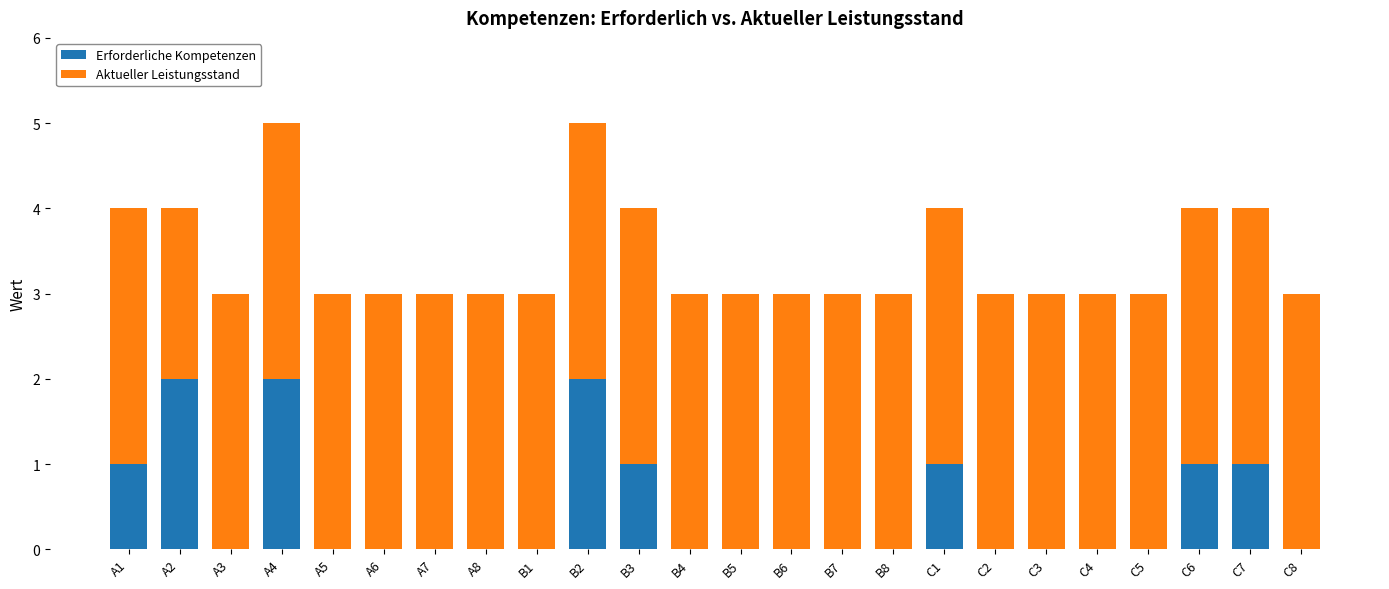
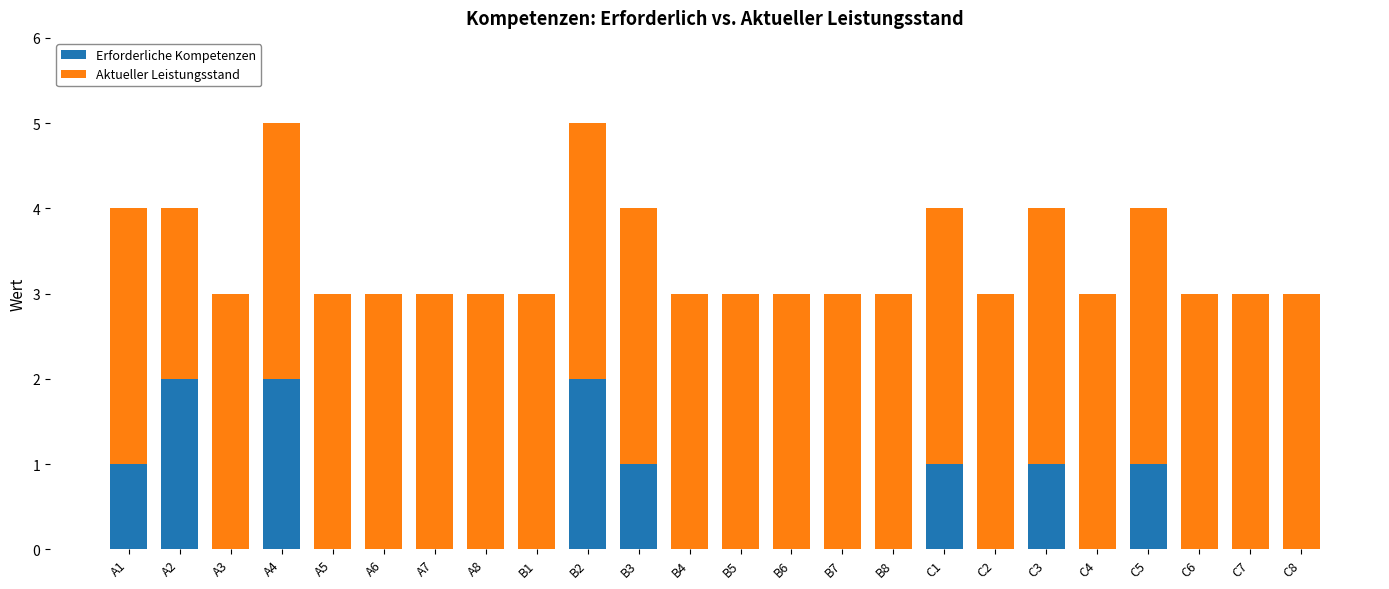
  {
    "Erforderliche Kompetenzen": {
      "A1": 1,
      "A2": 2,
      "A3": 0,
      "A4": 2,
      "A5": 0,
      "A6": 0,
      "A7": 0,
      "A8": 0,
      "B1": 0,
      "B2": 2,
      "B3": 1,
      "B4": 0,
      "B5": 0,
      "B6": 0,
      "B7": 0,
      "B8": 0,
      "C1": 1,
      "C2": 0,
-     "C3": 0,
+     "C3": 1,
      "C4": 0,
-     "C5": 0,
-     "C6": 1,
-     "C7": 1,
+     "C5": 1,
+     "C6": 0,
+     "C7": 0,
      "C8": 0
    },
    "Aktueller Leistungsstand": {
      "A1": 3,
      "A2": 2,
      "A3": 3,
      "A4": 3,
      "A5": 3,
      "A6": 3,
      "A7": 3,
      "A8": 3,
      "B1": 3,
      "B2": 3,
      "B3": 3,
      "B4": 3,
      "B5": 3,
      "B6": 3,
      "B7": 3,
      "B8": 3,
      "C1": 3,
      "C2": 3,
      "C3": 3,
      "C4": 3,
      "C5": 3,
      "C6": 3,
      "C7": 3,
      "C8": 3
    }
  }
